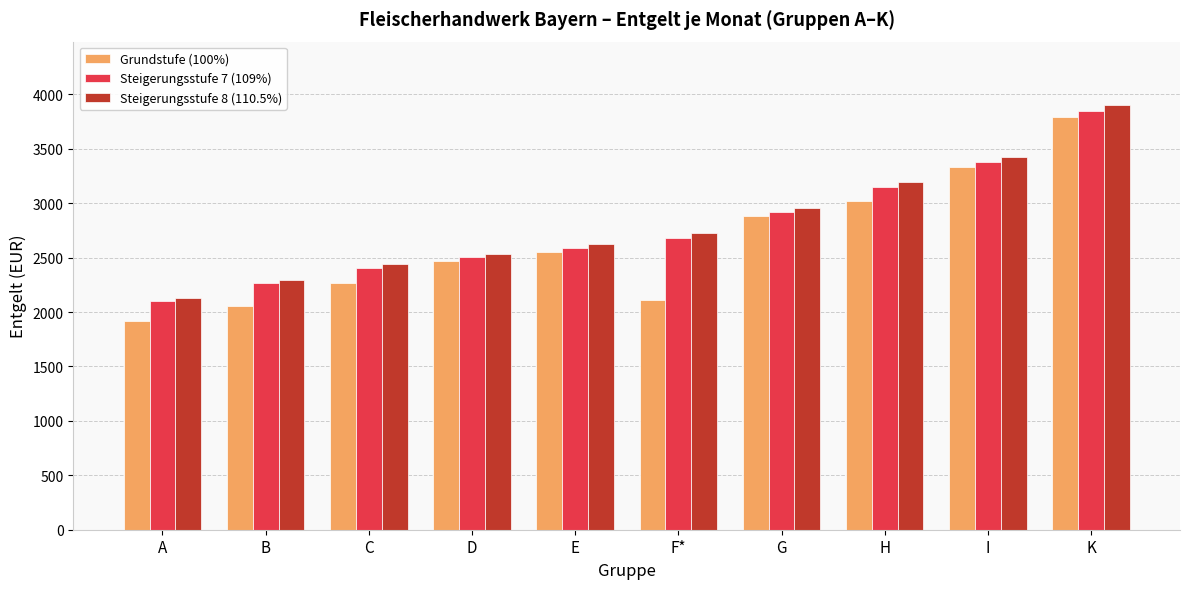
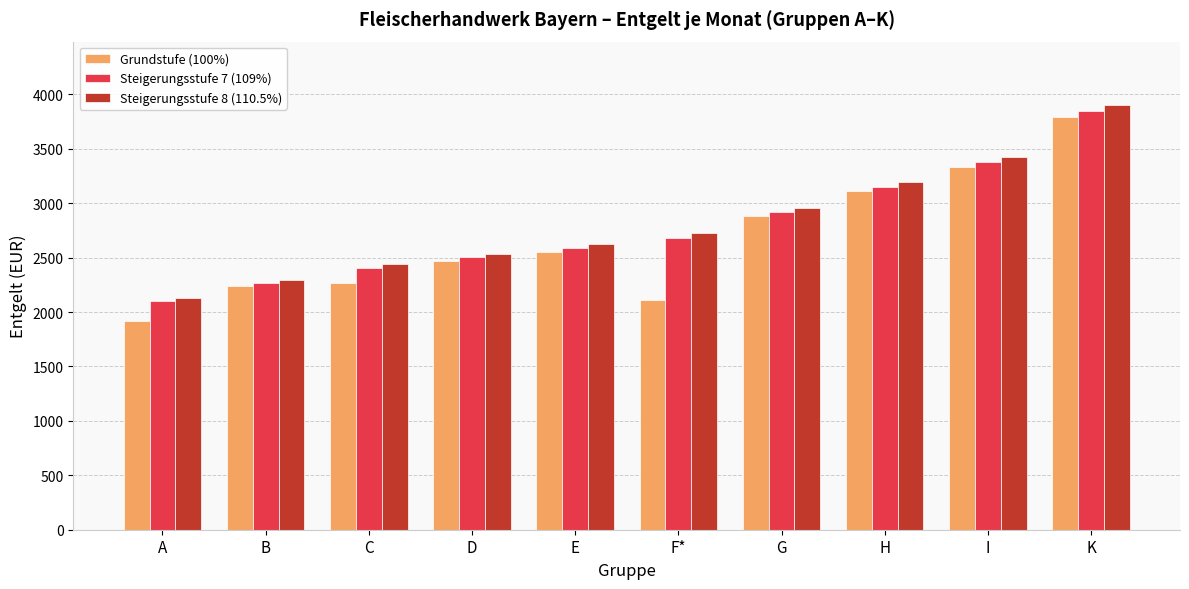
  {
    "Grundstufe (100%)": {
      "A": 1920,
-     "B": 2050,
+     "B": 2240,
      "C": 2270,
      "D": 2470,
      "E": 2560,
      "F*": 2120,
      "G": 2880,
-     "H": 3020,
+     "H": 3110,
      "I": 3340,
      "K": 3800
    }
  }
